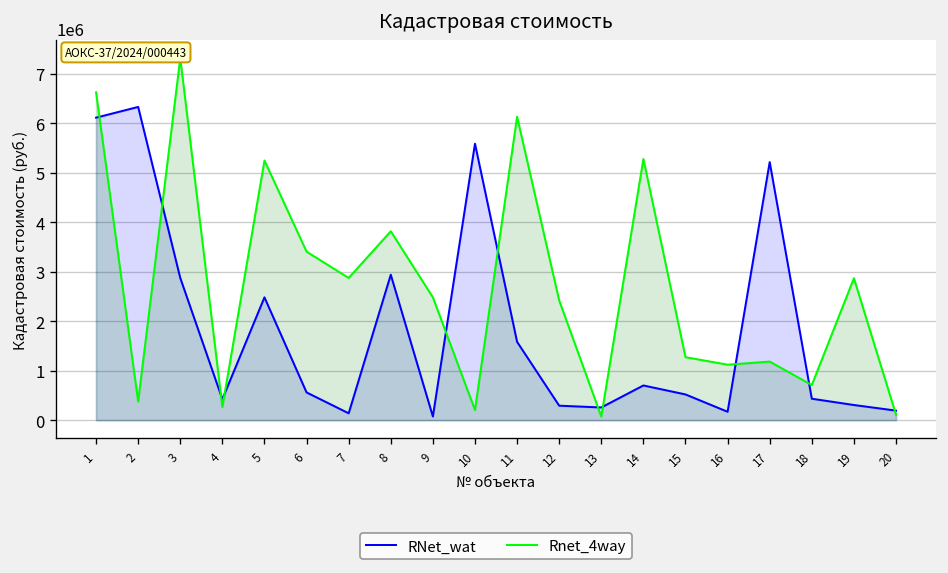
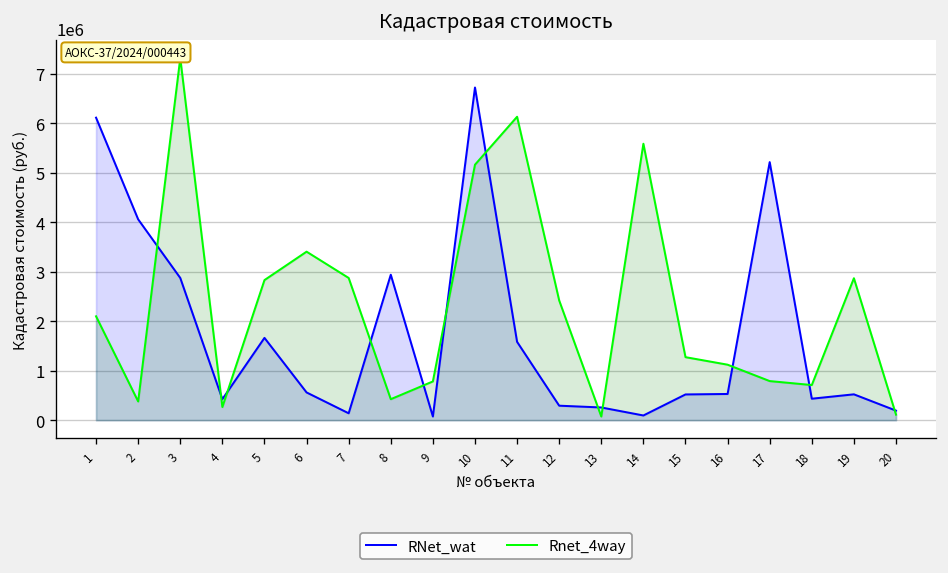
  {
    "RNet_wat": {
      "1": 6100000,
-     "2": 6300000,
+     "2": 4100000,
      "3": 2900000,
      "4": 400000,
-     "5": 2500000,
+     "5": 1700000,
      "6": 600000,
      "7": 100000,
      "8": 2900000,
      "9": 100000,
-     "10": 5600000,
+     "10": 6700000,
      "11": 1600000,
      "12": 300000,
      "13": 300000,
-     "14": 700000,
+     "14": 100000,
      "15": 500000,
-     "16": 200000,
+     "16": 500000,
      "17": 5200000,
      "18": 400000,
-     "19": 300000,
+     "19": 500000,
      "20": 200000
    },
    "Rnet_4way": {
-     "1": 6600000,
+     "1": 2100000,
      "2": 400000,
      "4": 300000,
-     "5": 5200000,
+     "5": 2800000,
      "6": 3400000,
      "7": 2900000,
-     "8": 3800000,
-     "9": 2500000,
-     "10": 200000,
+     "8": 400000,
+     "9": 800000,
+     "10": 5200000,
      "11": 6100000,
      "12": 2400000,
      "13": 100000,
-     "14": 5300000,
+     "14": 5600000,
      "15": 1300000,
      "16": 1100000,
-     "17": 1200000,
+     "17": 800000,
      "18": 700000,
      "19": 2900000,
      "20": 100000
    }
  }
